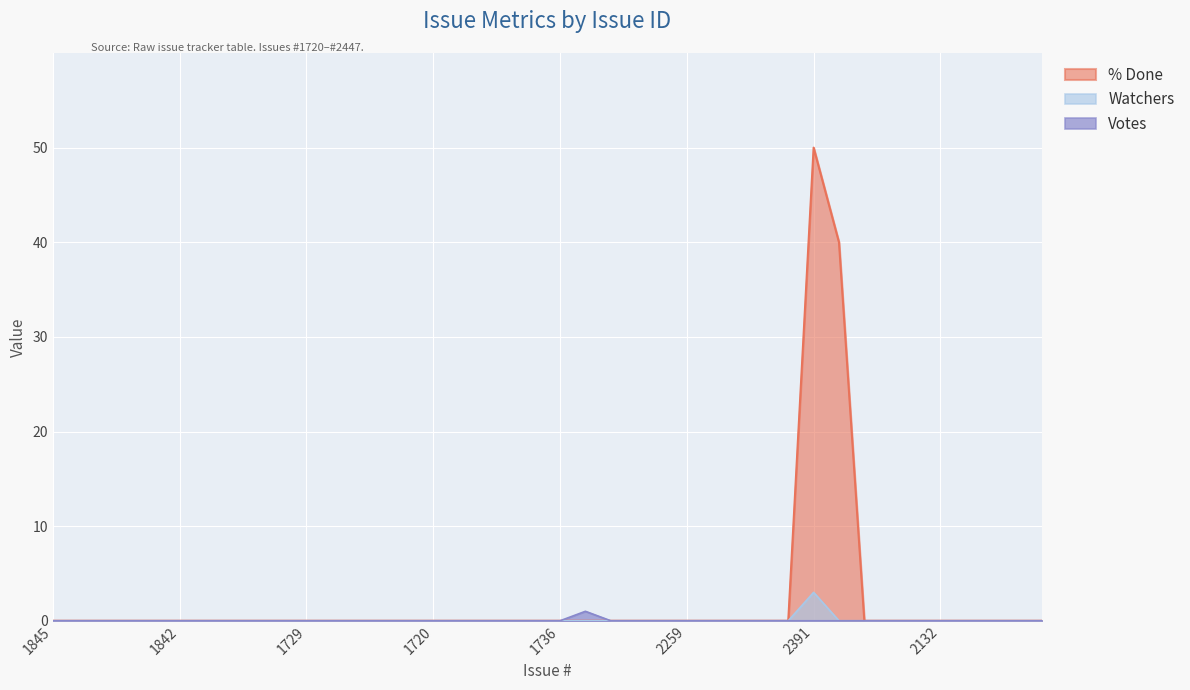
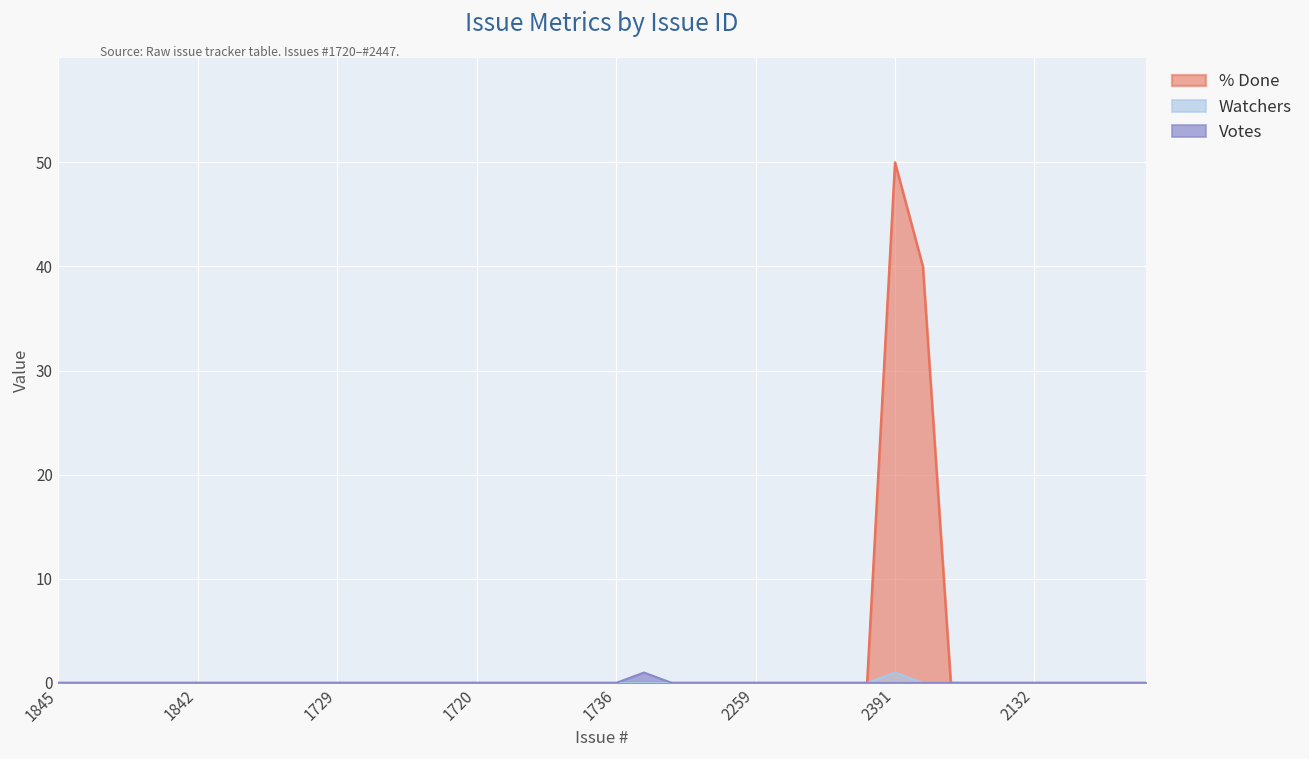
  {
    "% Done": {
      "2391": 50
    },
    "Watchers": {
-     "2391": 3
+     "2391": 1
    },
    "Votes": {
      "2391": 0
    }
  }
